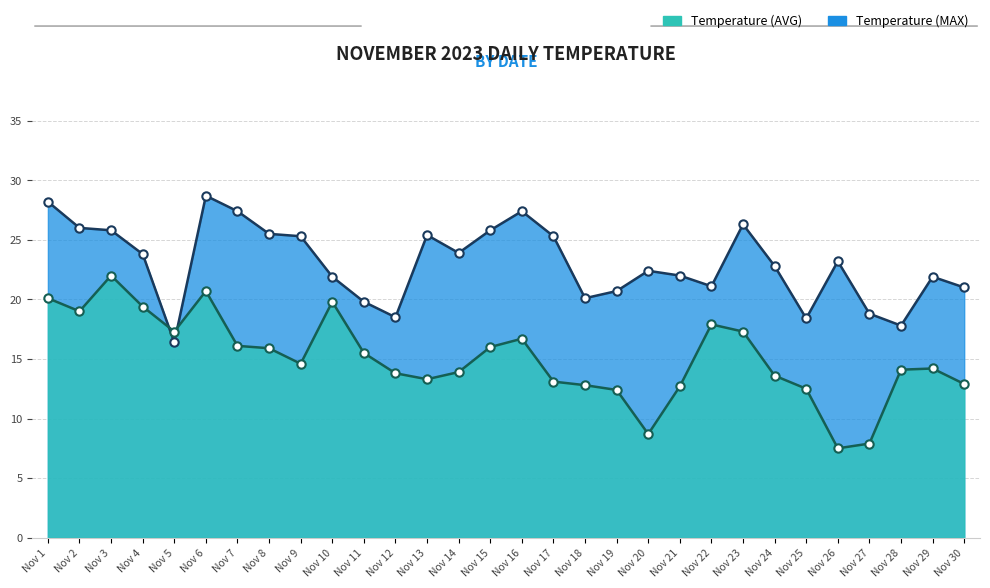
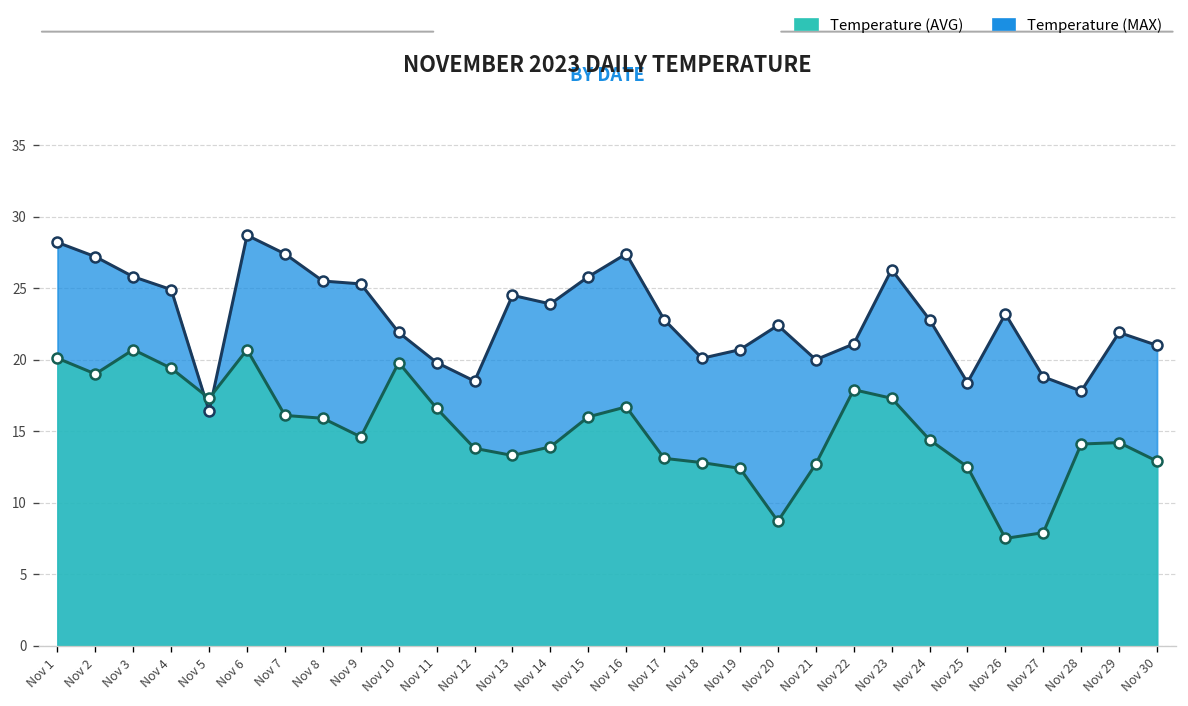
  {
    "Temperature (MAX)": {
      "Nov 1": 28.2,
-     "Nov 2": 26.0,
+     "Nov 2": 27.2,
      "Nov 3": 25.8,
-     "Nov 4": 23.8,
+     "Nov 4": 24.9,
      "Nov 5": 16.4,
      "Nov 6": 28.7,
      "Nov 7": 27.4,
      "Nov 8": 25.5,
      "Nov 9": 25.3,
      "Nov 10": 21.9,
      "Nov 11": 19.8,
      "Nov 12": 18.5,
-     "Nov 13": 25.4,
+     "Nov 13": 24.5,
      "Nov 14": 23.9,
      "Nov 15": 25.8,
      "Nov 16": 27.4,
-     "Nov 17": 25.3,
+     "Nov 17": 22.8,
      "Nov 18": 20.1,
      "Nov 19": 20.7,
      "Nov 20": 22.4,
-     "Nov 21": 22,
+     "Nov 21": 20,
      "Nov 22": 21.1,
      "Nov 23": 26.3,
      "Nov 24": 22.8,
      "Nov 25": 18.4,
      "Nov 26": 23.2,
      "Nov 27": 18.8,
      "Nov 28": 17.8,
      "Nov 29": 21.9,
      "Nov 30": 21.0
    },
    "Temperature (AVG)": {
      "Nov 1": 20.1,
      "Nov 2": 19.0,
-     "Nov 3": 22.0,
+     "Nov 3": 20.7,
      "Nov 4": 19.4,
      "Nov 5": 17.3,
      "Nov 6": 20.7,
      "Nov 7": 16.1,
      "Nov 8": 15.9,
      "Nov 9": 14.6,
      "Nov 10": 19.8,
-     "Nov 11": 15.5,
+     "Nov 11": 16.6,
      "Nov 12": 13.8,
      "Nov 13": 13.3,
      "Nov 14": 13.9,
      "Nov 15": 16.0,
      "Nov 16": 16.7,
      "Nov 17": 13.1,
      "Nov 18": 12.8,
      "Nov 19": 12.4,
      "Nov 20": 8.7,
      "Nov 21": 12.7,
      "Nov 22": 17.9,
      "Nov 23": 17.3,
-     "Nov 24": 13.6,
+     "Nov 24": 14.4,
      "Nov 25": 12.5,
      "Nov 26": 7.5,
      "Nov 27": 7.9,
      "Nov 28": 14.1,
      "Nov 29": 14.2,
      "Nov 30": 12.9
    }
  }
